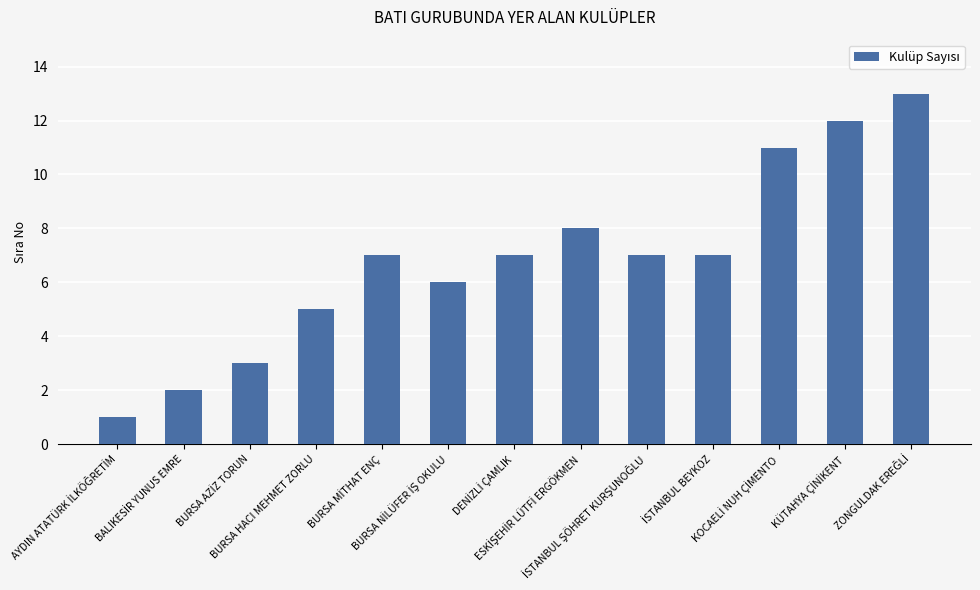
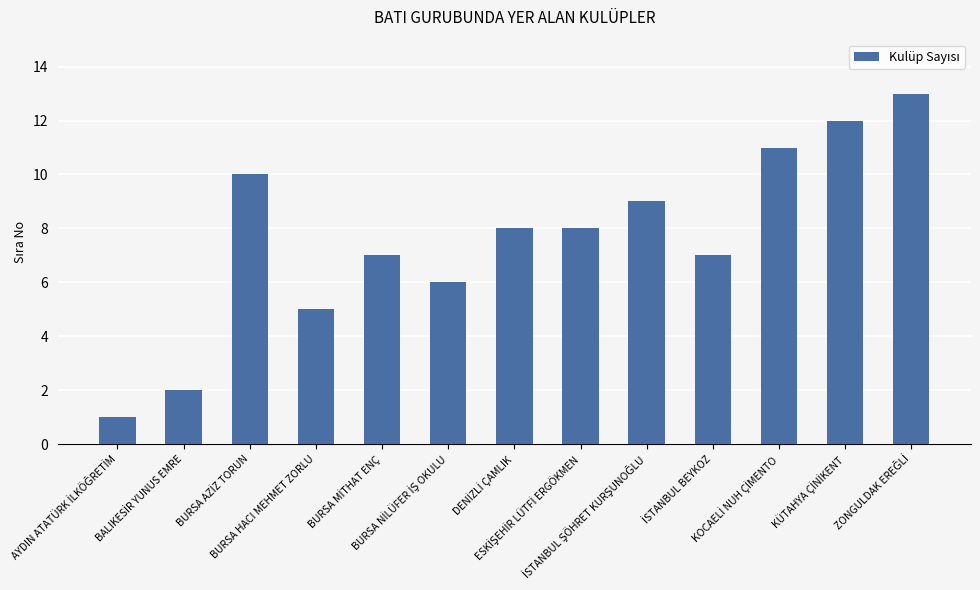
  {
    "AYDIN ATATÜRK İLKÖĞRETİM": 1,
    "BALIKESİR YUNUS EMRE": 2,
-   "BURSA AZİZ TORUN": 3,
+   "BURSA AZİZ TORUN": 10,
    "BURSA HACI MEHMET ZORLU": 5,
    "BURSA MİTHAT ENÇ": 7,
    "BURSA NİLÜFER İŞ OKULU": 6,
-   "DENİZLİ ÇAMLIK": 7,
+   "DENİZLİ ÇAMLIK": 8,
    "ESKİŞEHİR LÜTFİ ERGÖKMEN": 8,
-   "İSTANBUL ŞÖHRET KURŞUNOĞLU": 7,
+   "İSTANBUL ŞÖHRET KURŞUNOĞLU": 9,
    "İSTANBUL BEYKOZ": 7,
    "KOCAELİ NUH ÇİMENTO": 11,
    "KÜTAHYA ÇİNİKENT": 12,
    "ZONGULDAK EREĞLİ": 13
  }
